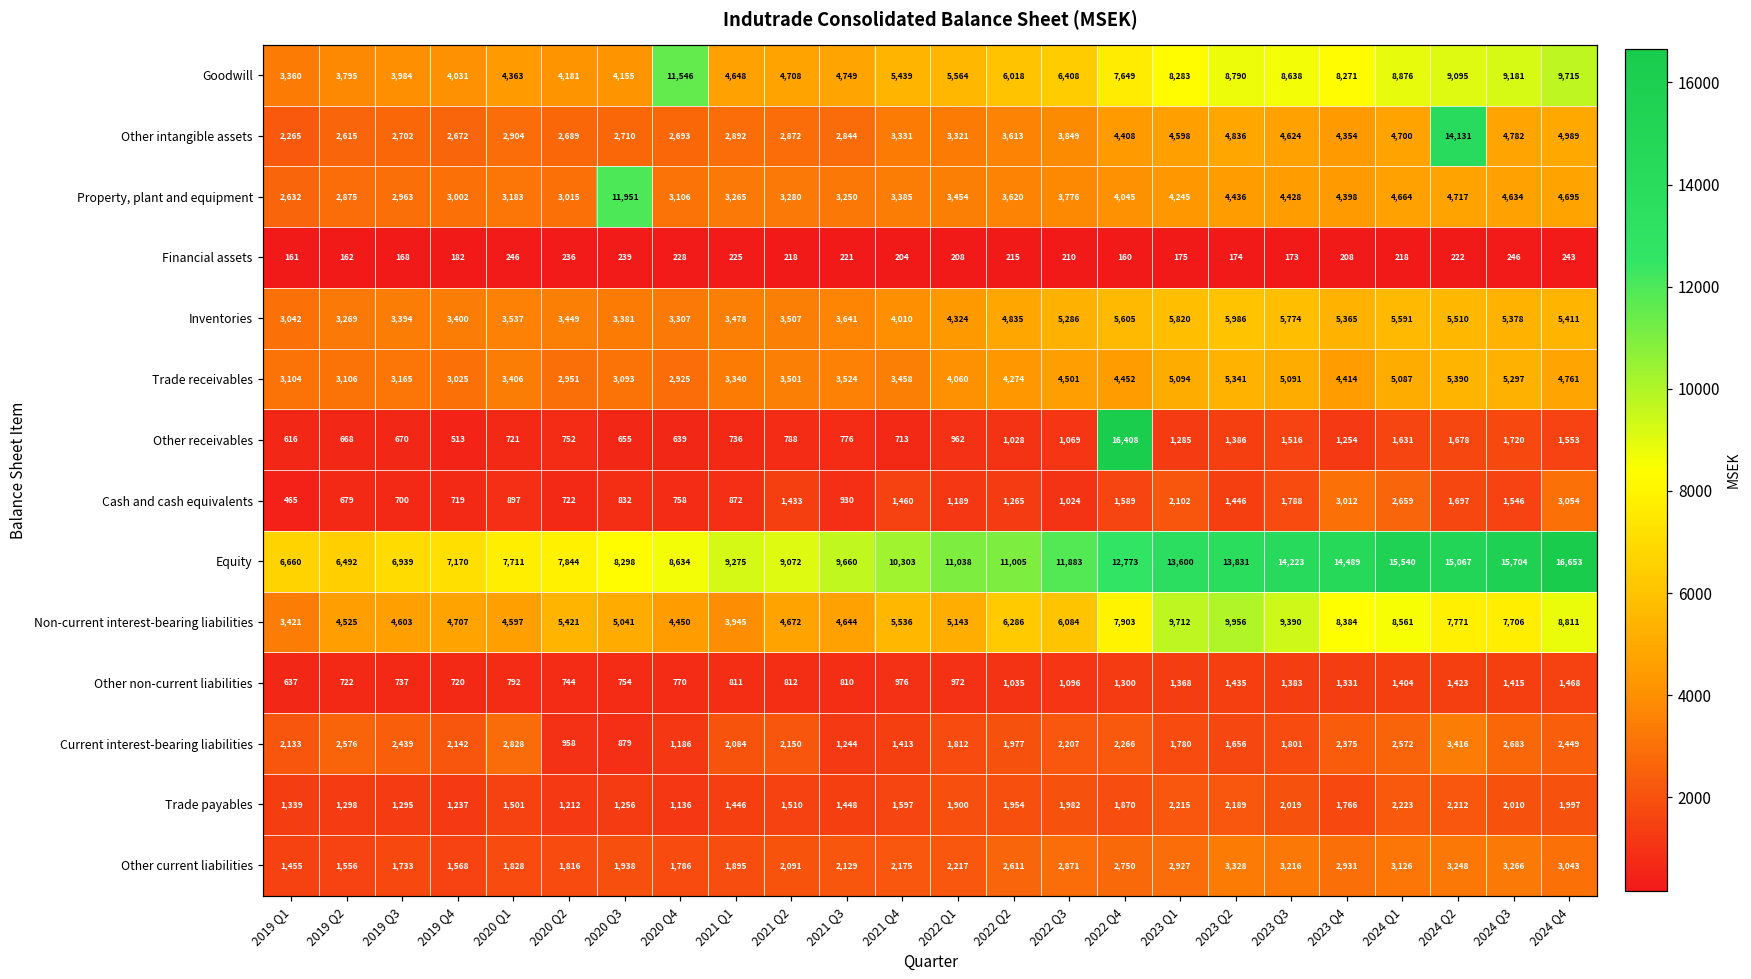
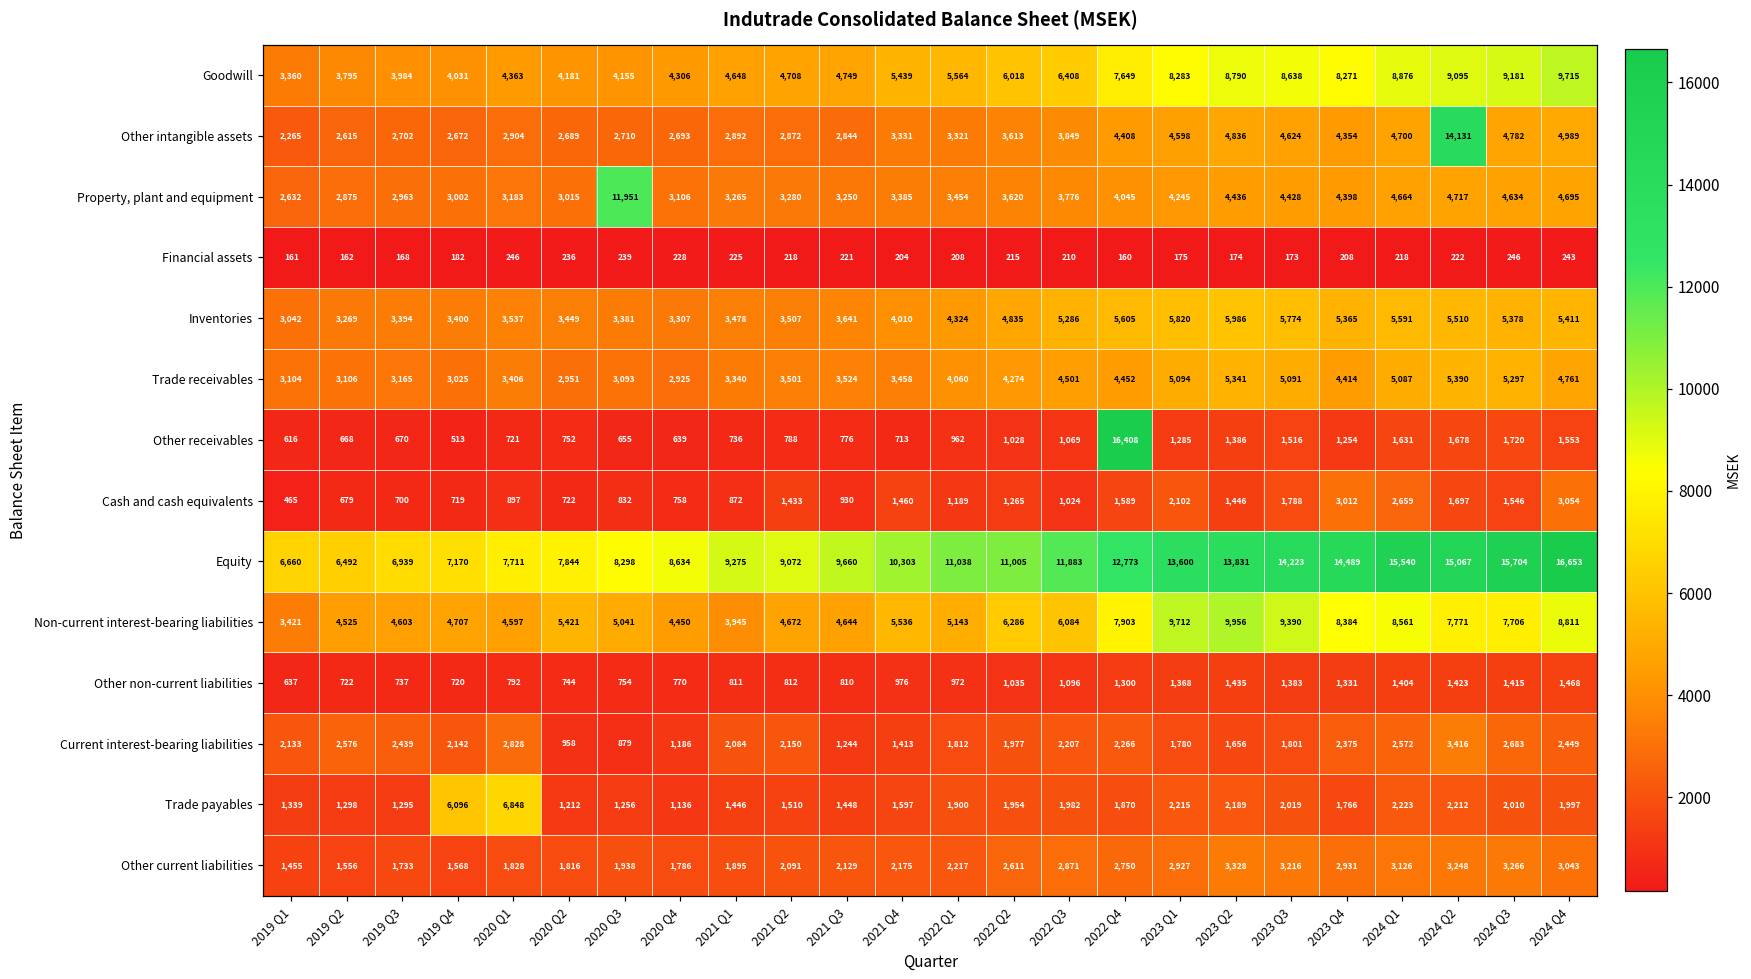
  {
    "Goodwill": {
      "2019 Q1": "3,360",
      "2019 Q2": "3,795",
      "2019 Q3": "3,984",
      "2019 Q4": "4,031",
      "2020 Q1": "4,363",
      "2020 Q2": "4,181",
      "2020 Q3": "4,155",
-     "2020 Q4": "11,546",
+     "2020 Q4": "4,306",
      "2021 Q1": "4,648",
      "2021 Q2": "4,708",
      "2021 Q3": "4,749",
      "2021 Q4": "5,439",
      "2022 Q1": "5,564",
      "2022 Q2": "6,018",
      "2022 Q3": "6,408",
      "2022 Q4": "7,649",
      "2023 Q1": "8,283",
      "2023 Q2": "8,790",
      "2023 Q3": "8,638",
      "2023 Q4": "8,271",
      "2024 Q1": "8,876",
      "2024 Q2": "9,095",
      "2024 Q3": "9,181",
      "2024 Q4": "9,715"
    },
    "Trade payables": {
      "2019 Q1": "1,339",
      "2019 Q2": "1,298",
      "2019 Q3": "1,295",
-     "2019 Q4": "1,237",
-     "2020 Q1": "1,501",
+     "2019 Q4": "6,096",
+     "2020 Q1": "6,848",
      "2020 Q2": "1,212",
      "2020 Q3": "1,256",
      "2020 Q4": "1,136",
      "2021 Q1": "1,446",
      "2021 Q2": "1,510",
      "2021 Q3": "1,448",
      "2021 Q4": "1,597",
      "2022 Q1": "1,900",
      "2022 Q2": "1,954",
      "2022 Q3": "1,982",
      "2022 Q4": "1,870",
      "2023 Q1": "2,215",
      "2023 Q2": "2,189",
      "2023 Q3": "2,019",
      "2023 Q4": "1,766",
      "2024 Q1": "2,223",
      "2024 Q2": "2,212",
      "2024 Q3": "2,010",
      "2024 Q4": "1,997"
    }
  }
